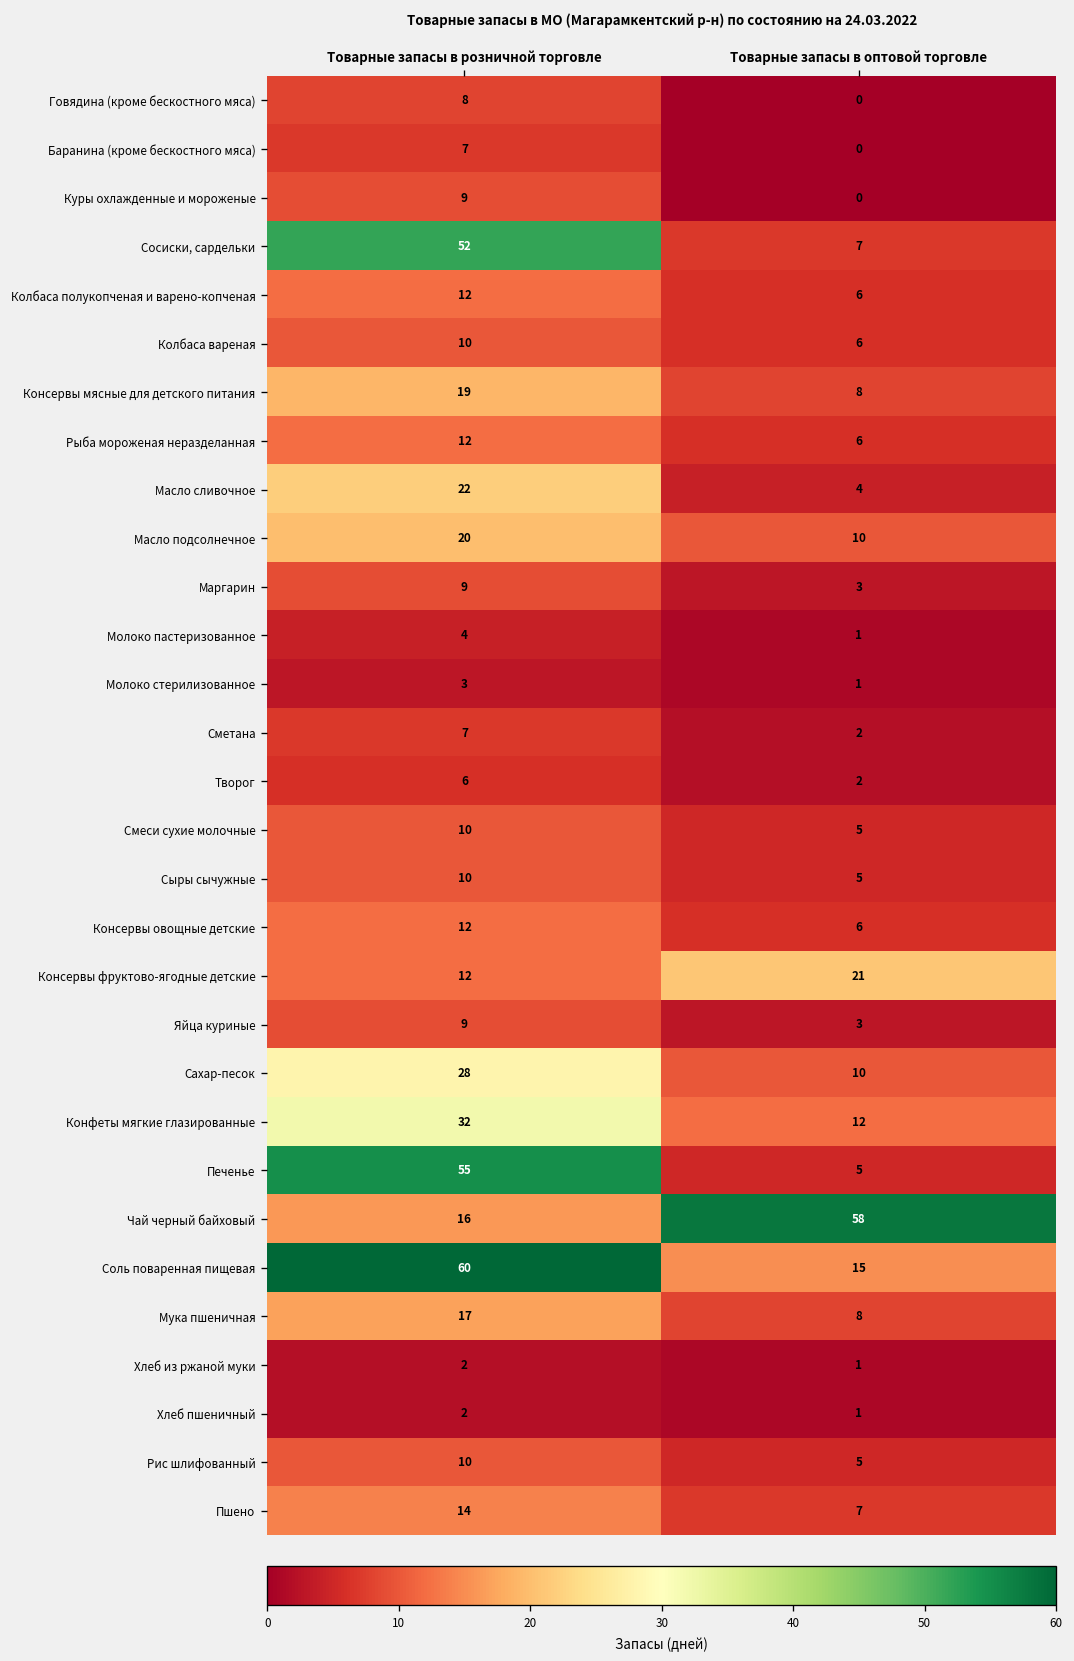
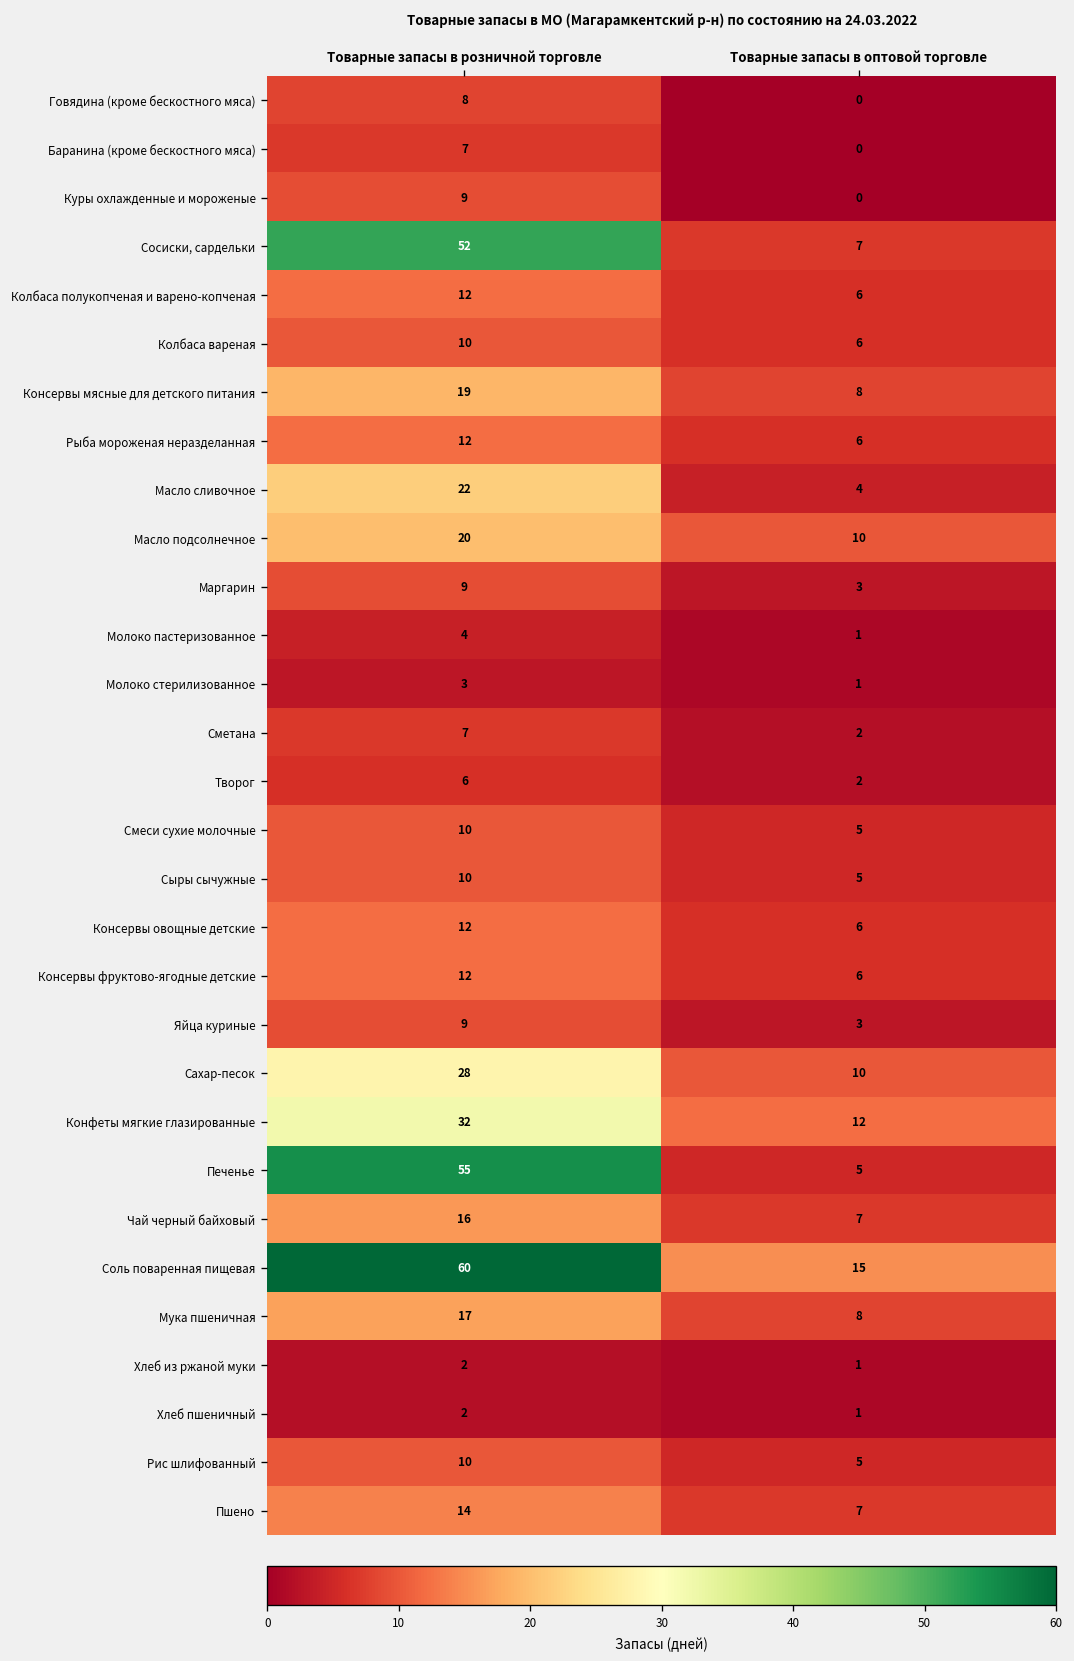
  {
    "Говядина (кроме бескостного мяса)": {
      "Товарные запасы в розничной торговле": 8,
      "Товарные запасы в оптовой торговле": 0
    },
    "Баранина (кроме бескостного мяса)": {
      "Товарные запасы в розничной торговле": 7,
      "Товарные запасы в оптовой торговле": 0
    },
    "Куры охлажденные и мороженые": {
      "Товарные запасы в розничной торговле": 9,
      "Товарные запасы в оптовой торговле": 0
    },
    "Сосиски, сардельки": {
      "Товарные запасы в розничной торговле": 52,
      "Товарные запасы в оптовой торговле": 7
    },
    "Колбаса полукопченая и варено-копченая": {
      "Товарные запасы в розничной торговле": 12,
      "Товарные запасы в оптовой торговле": 6
    },
    "Колбаса вареная": {
      "Товарные запасы в розничной торговле": 10,
      "Товарные запасы в оптовой торговле": 6
    },
    "Консервы мясные для детского питания": {
      "Товарные запасы в розничной торговле": 19,
      "Товарные запасы в оптовой торговле": 8
    },
    "Рыба мороженая неразделанная": {
      "Товарные запасы в розничной торговле": 12,
      "Товарные запасы в оптовой торговле": 6
    },
    "Масло сливочное": {
      "Товарные запасы в розничной торговле": 22,
      "Товарные запасы в оптовой торговле": 4
    },
    "Масло подсолнечное": {
      "Товарные запасы в розничной торговле": 20,
      "Товарные запасы в оптовой торговле": 10
    },
    "Маргарин": {
      "Товарные запасы в розничной торговле": 9,
      "Товарные запасы в оптовой торговле": 3
    },
    "Молоко пастеризованное": {
      "Товарные запасы в розничной торговле": 4,
      "Товарные запасы в оптовой торговле": 1
    },
    "Молоко стерилизованное": {
      "Товарные запасы в розничной торговле": 3,
      "Товарные запасы в оптовой торговле": 1
    },
    "Сметана": {
      "Товарные запасы в розничной торговле": 7,
      "Товарные запасы в оптовой торговле": 2
    },
    "Творог": {
      "Товарные запасы в розничной торговле": 6,
      "Товарные запасы в оптовой торговле": 2
    },
    "Смеси сухие молочные": {
      "Товарные запасы в розничной торговле": 10,
      "Товарные запасы в оптовой торговле": 5
    },
    "Сыры сычужные": {
      "Товарные запасы в розничной торговле": 10,
      "Товарные запасы в оптовой торговле": 5
    },
    "Консервы овощные детские": {
      "Товарные запасы в розничной торговле": 12,
      "Товарные запасы в оптовой торговле": 6
    },
    "Консервы фруктово-ягодные детские": {
      "Товарные запасы в розничной торговле": 12,
-     "Товарные запасы в оптовой торговле": 21
+     "Товарные запасы в оптовой торговле": 6
    },
    "Яйца куриные": {
      "Товарные запасы в розничной торговле": 9,
      "Товарные запасы в оптовой торговле": 3
    },
    "Сахар-песок": {
      "Товарные запасы в розничной торговле": 28,
      "Товарные запасы в оптовой торговле": 10
    },
    "Конфеты мягкие глазированные": {
      "Товарные запасы в розничной торговле": 32,
      "Товарные запасы в оптовой торговле": 12
    },
    "Печенье": {
      "Товарные запасы в розничной торговле": 55,
      "Товарные запасы в оптовой торговле": 5
    },
    "Чай черный байховый": {
      "Товарные запасы в розничной торговле": 16,
-     "Товарные запасы в оптовой торговле": 58
+     "Товарные запасы в оптовой торговле": 7
    },
    "Соль поваренная пищевая": {
      "Товарные запасы в розничной торговле": 60,
      "Товарные запасы в оптовой торговле": 15
    },
    "Мука пшеничная": {
      "Товарные запасы в розничной торговле": 17,
      "Товарные запасы в оптовой торговле": 8
    },
    "Хлеб из ржаной муки": {
      "Товарные запасы в розничной торговле": 2,
      "Товарные запасы в оптовой торговле": 1
    },
    "Хлеб пшеничный": {
      "Товарные запасы в розничной торговле": 2,
      "Товарные запасы в оптовой торговле": 1
    },
    "Рис шлифованный": {
      "Товарные запасы в розничной торговле": 10,
      "Товарные запасы в оптовой торговле": 5
    },
    "Пшено": {
      "Товарные запасы в розничной торговле": 14,
      "Товарные запасы в оптовой торговле": 7
    }
  }
